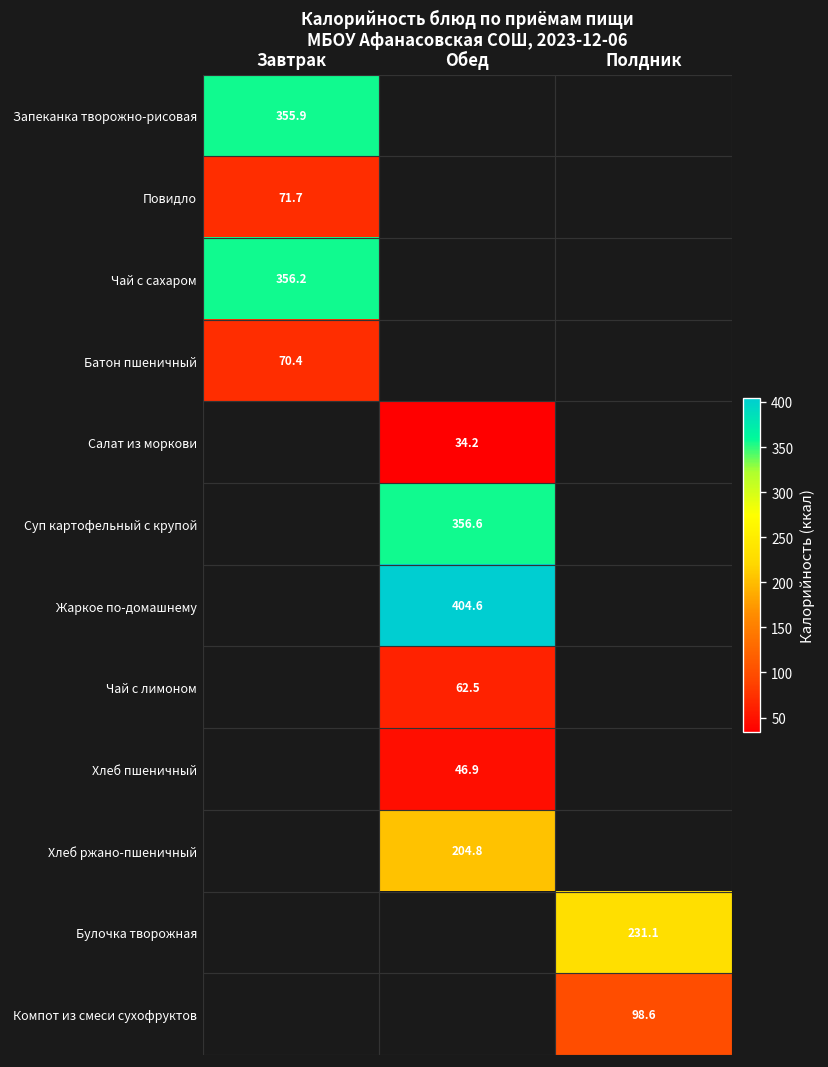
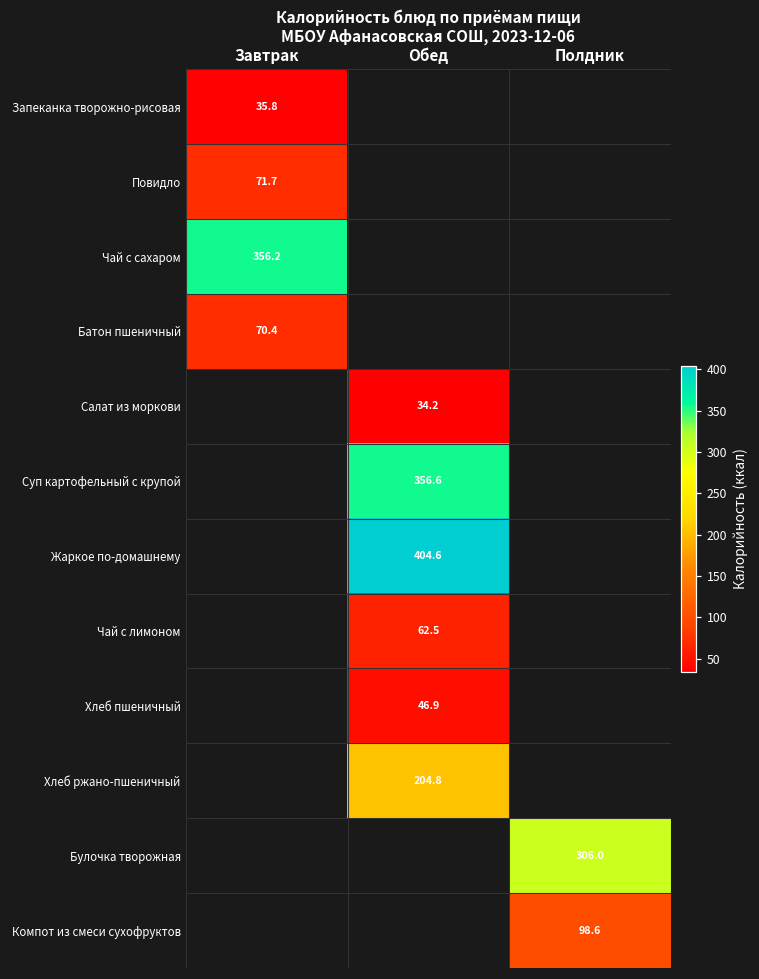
  {
    "Запеканка творожно-рисовая": {
-     "Завтрак": 355.9
+     "Завтрак": 35.8
    },
    "Повидло": {
      "Завтрак": 71.7
    },
    "Чай с сахаром": {
      "Завтрак": 356.2
    },
    "Батон пшеничный": {
      "Завтрак": 70.4
    },
    "Салат из моркови": {
      "Обед": 34.2
    },
    "Суп картофельный с крупой": {
      "Обед": 356.6
    },
    "Жаркое по-домашнему": {
      "Обед": 404.6
    },
    "Чай с лимоном": {
      "Обед": 62.5
    },
    "Хлеб пшеничный": {
      "Обед": 46.9
    },
    "Хлеб ржано-пшеничный": {
      "Обед": 204.8
    },
    "Булочка творожная": {
-     "Полдник": 231.1
+     "Полдник": 306.0
    },
    "Компот из смеси сухофруктов": {
      "Полдник": 98.6
    }
  }
